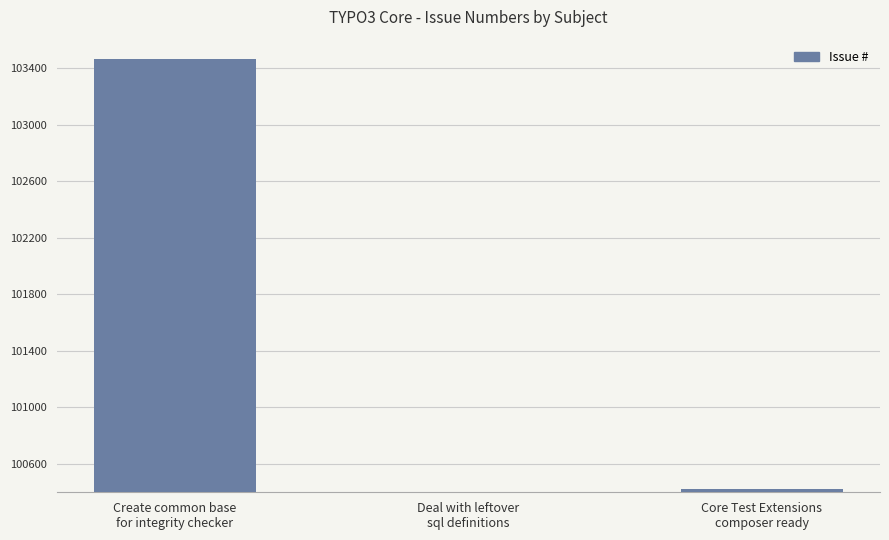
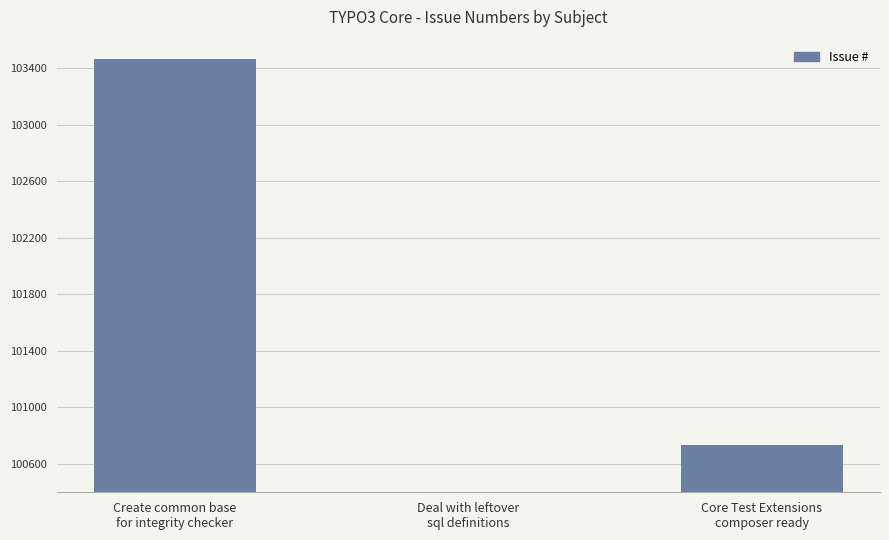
  {
    "Create common base for integrity checker": 103470,
-   "Core Test Extensions composer ready": 100420
+   "Core Test Extensions composer ready": 100730
  }
